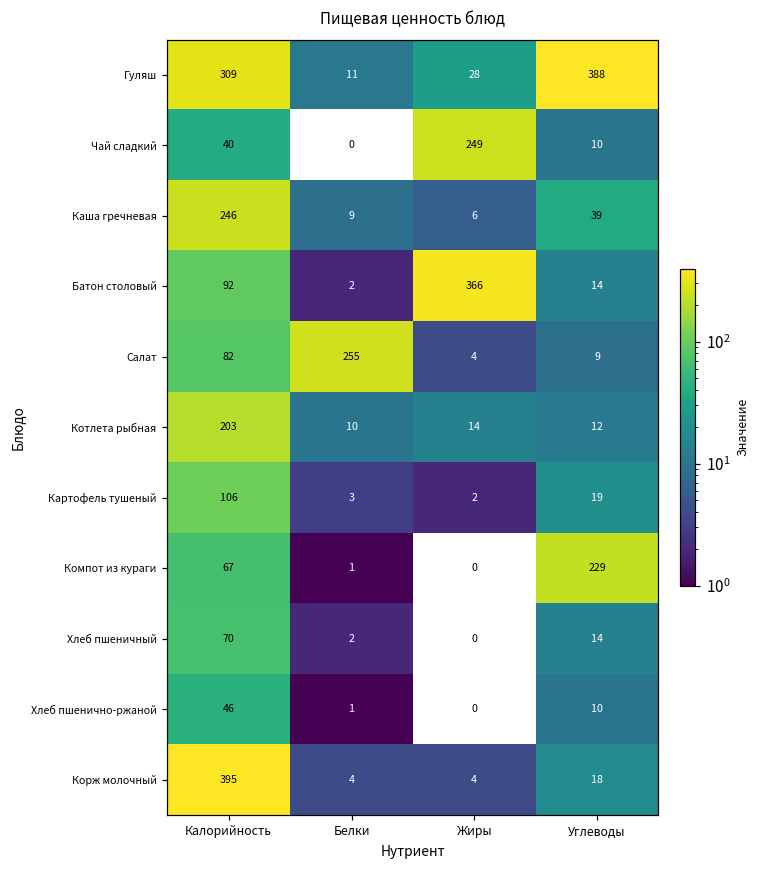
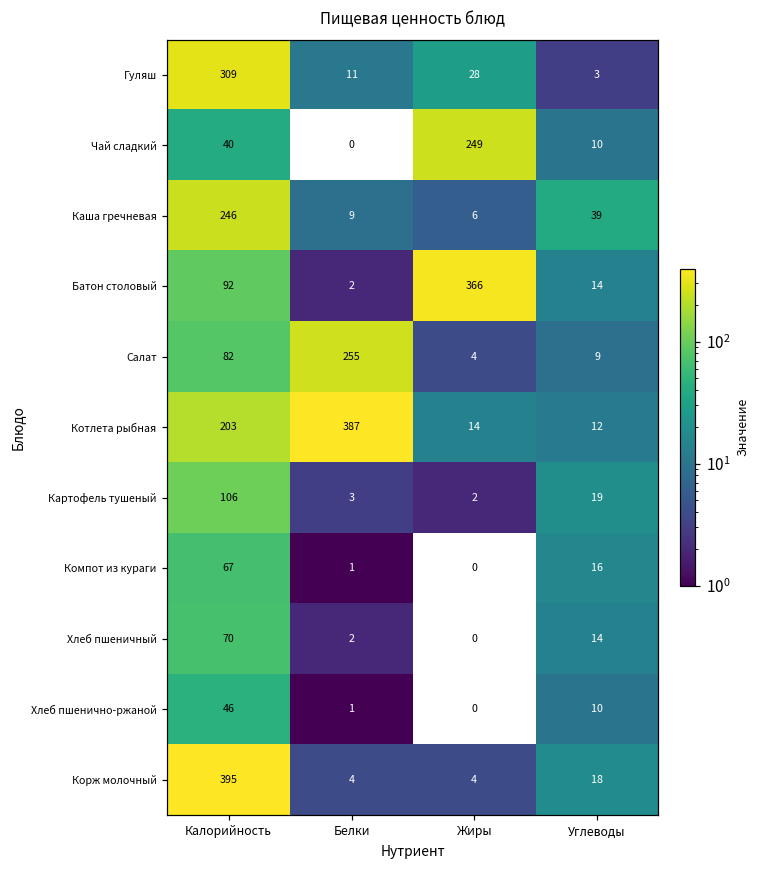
  {
    "Гуляш": {
      "Калорийность": 309,
      "Белки": 11,
      "Жиры": 28,
-     "Углеводы": 388
+     "Углеводы": 3
    },
    "Чай сладкий": {
      "Калорийность": 40,
      "Белки": 0,
      "Жиры": 249,
      "Углеводы": 10
    },
    "Каша гречневая": {
      "Калорийность": 246,
      "Белки": 9,
      "Жиры": 6,
      "Углеводы": 39
    },
    "Батон столовый": {
      "Калорийность": 92,
      "Белки": 2,
      "Жиры": 366,
      "Углеводы": 14
    },
    "Салат": {
      "Калорийность": 82,
      "Белки": 255,
      "Жиры": 4,
      "Углеводы": 9
    },
    "Котлета рыбная": {
      "Калорийность": 203,
-     "Белки": 10,
+     "Белки": 387,
      "Жиры": 14,
      "Углеводы": 12
    },
    "Картофель тушеный": {
      "Калорийность": 106,
      "Белки": 3,
      "Жиры": 2,
      "Углеводы": 19
    },
    "Компот из кураги": {
      "Калорийность": 67,
      "Белки": 1,
      "Жиры": 0,
-     "Углеводы": 229
+     "Углеводы": 16
    },
    "Хлеб пшеничный": {
      "Калорийность": 70,
      "Белки": 2,
      "Жиры": 0,
      "Углеводы": 14
    },
    "Хлеб пшенично-ржаной": {
      "Калорийность": 46,
      "Белки": 1,
      "Жиры": 0,
      "Углеводы": 10
    },
    "Корж молочный": {
      "Калорийность": 395,
      "Белки": 4,
      "Жиры": 4,
      "Углеводы": 18
    }
  }
